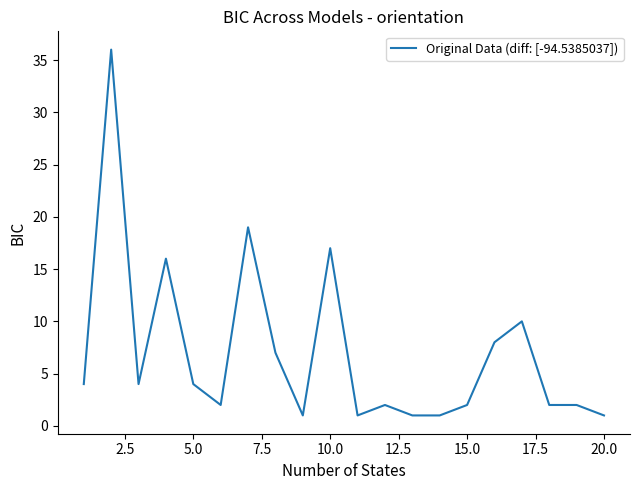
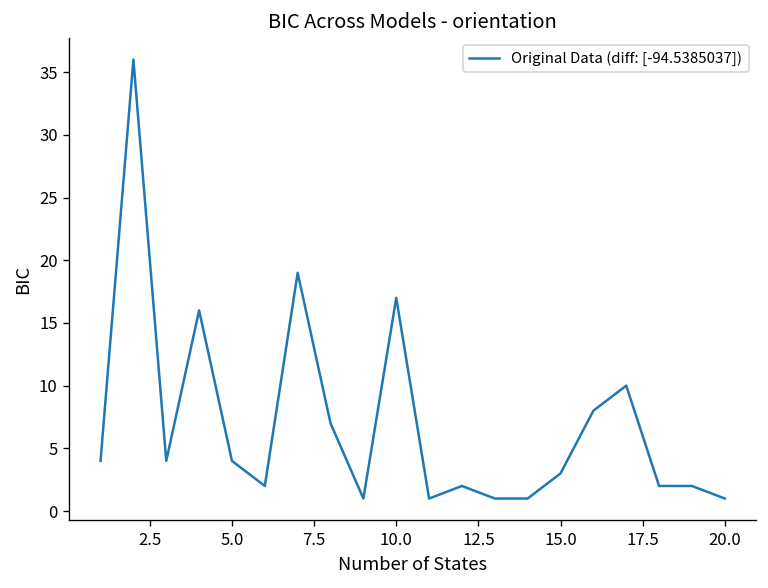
  {
    "5.0": 4,
    "10.0": 17,
-   "15.0": 2,
+   "15.0": 3,
    "20.0": 1
  }
